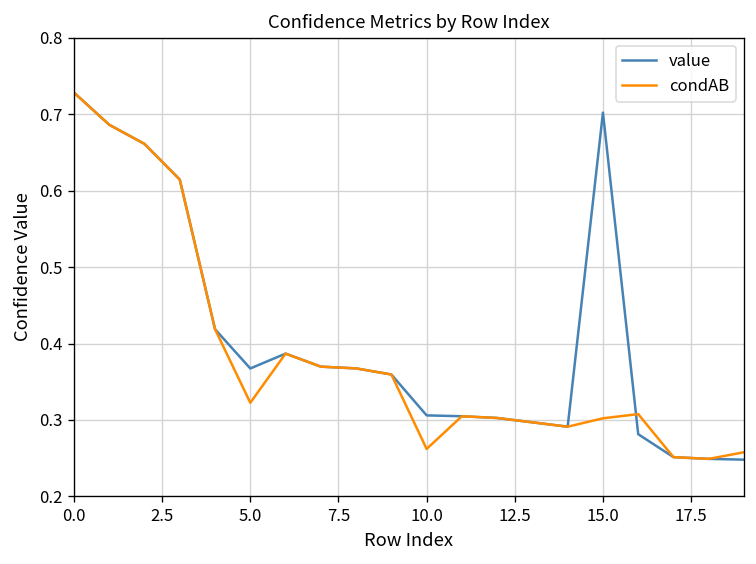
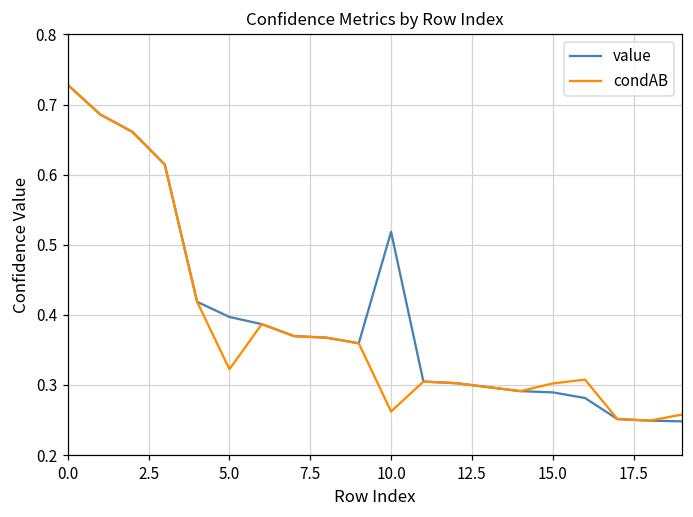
  {
    "value": {
-     "5.0": 0.37,
-     "10.0": 0.31,
-     "15.0": 0.70
+     "5.0": 0.40,
+     "10.0": 0.52,
+     "15.0": 0.29
    },
    "condAB": {
      "5.0": 0.32,
      "10.0": 0.26,
      "15.0": 0.30
    }
  }
